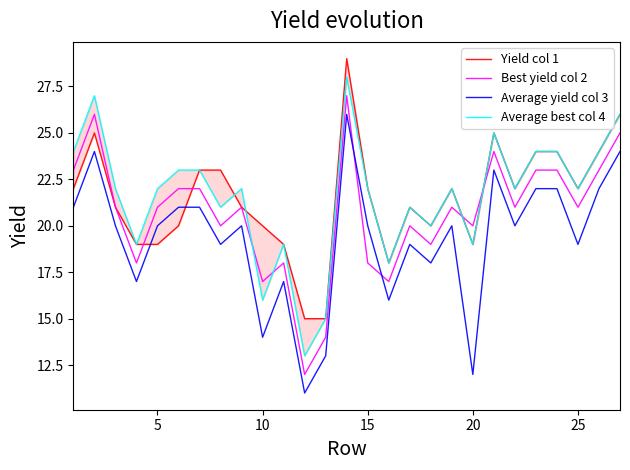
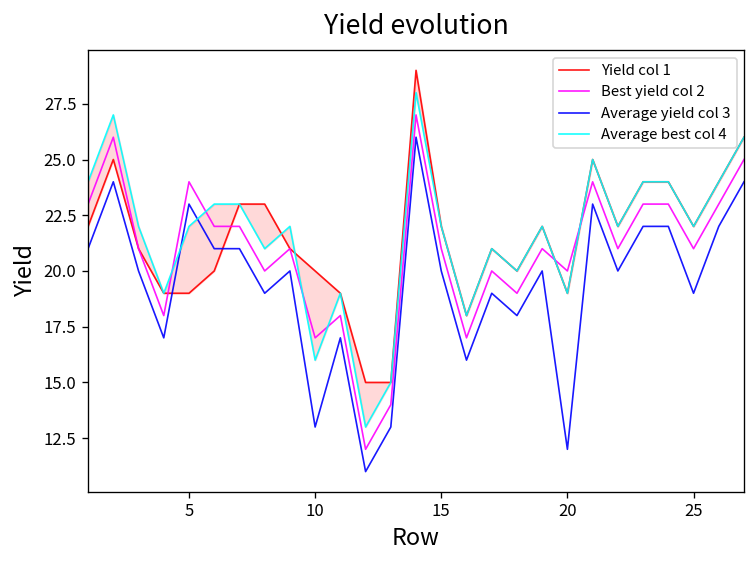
  {
    "Best yield col 2": {
-     "5": 21,
+     "5": 24,
      "10": 17,
-     "15": 18,
+     "15": 21,
      "20": 20,
      "25": 21
    },
    "Average yield col 3": {
-     "5": 20,
-     "10": 14,
+     "5": 23,
+     "10": 13,
      "15": 20,
      "20": 12,
      "25": 19
    },
    "Average best col 4": {
      "10": 16
    }
  }
